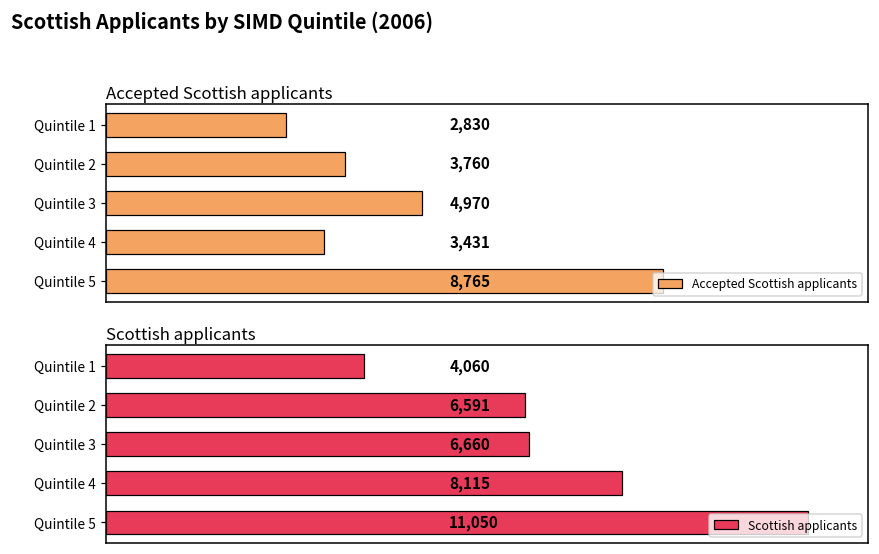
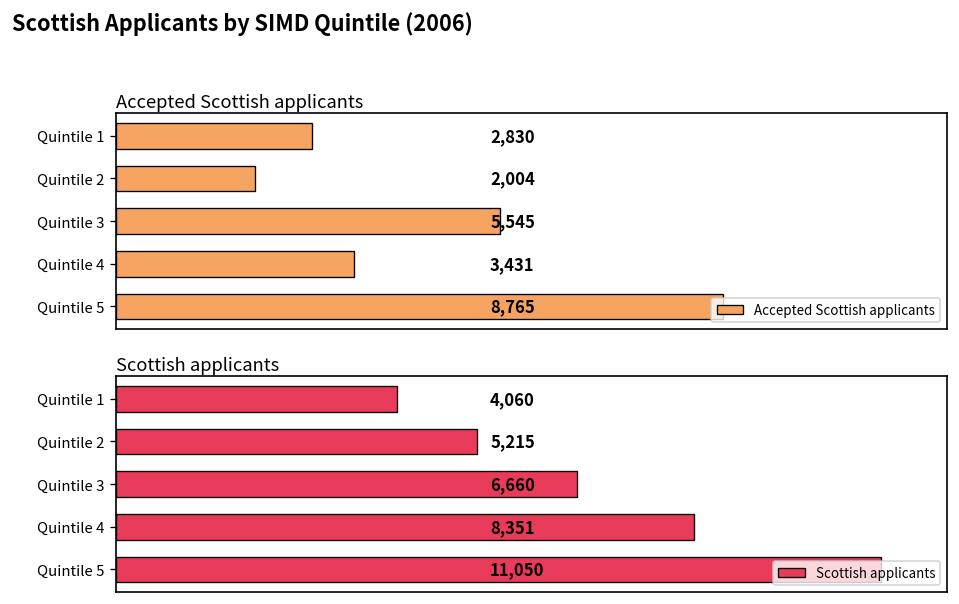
  {
    "Accepted Scottish applicants": {
-     "Quintile 2": "3,760",
-     "Quintile 3": "4,970"
+     "Quintile 2": "2,004",
+     "Quintile 3": "5,545"
    },
    "Scottish applicants": {
-     "Quintile 2": "6,591",
+     "Quintile 2": "5,215",
      "Quintile 3": "6,660",
-     "Quintile 4": "8,115"
+     "Quintile 4": "8,351"
    }
  }
